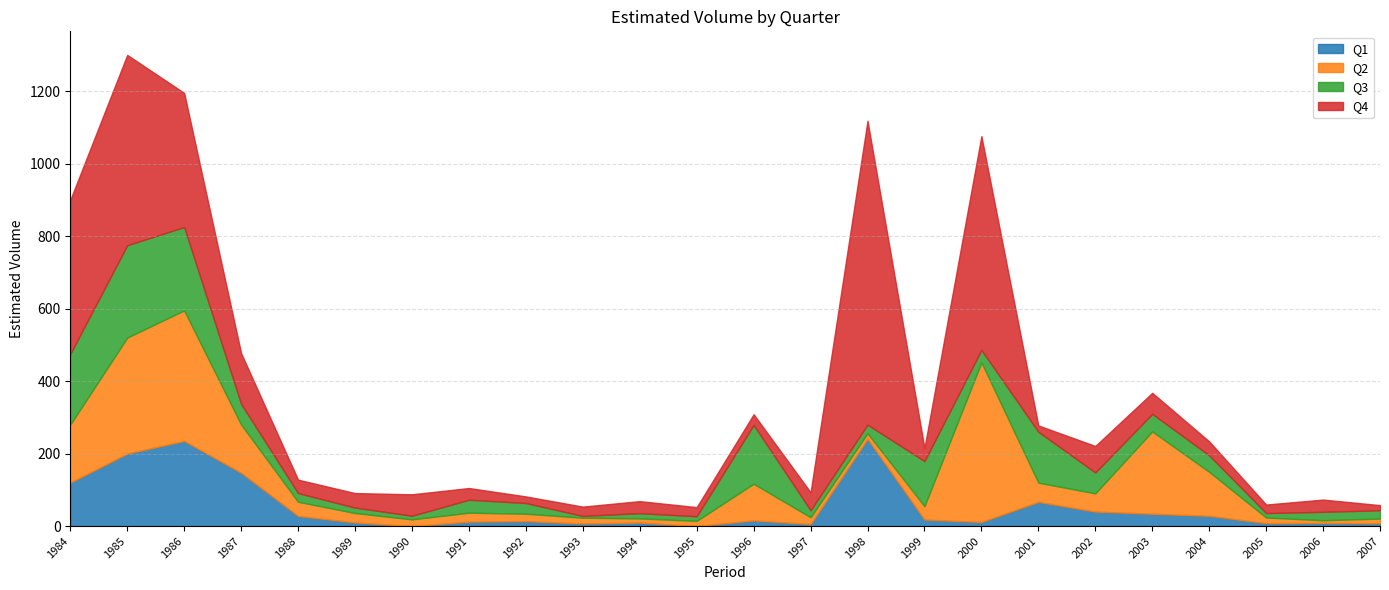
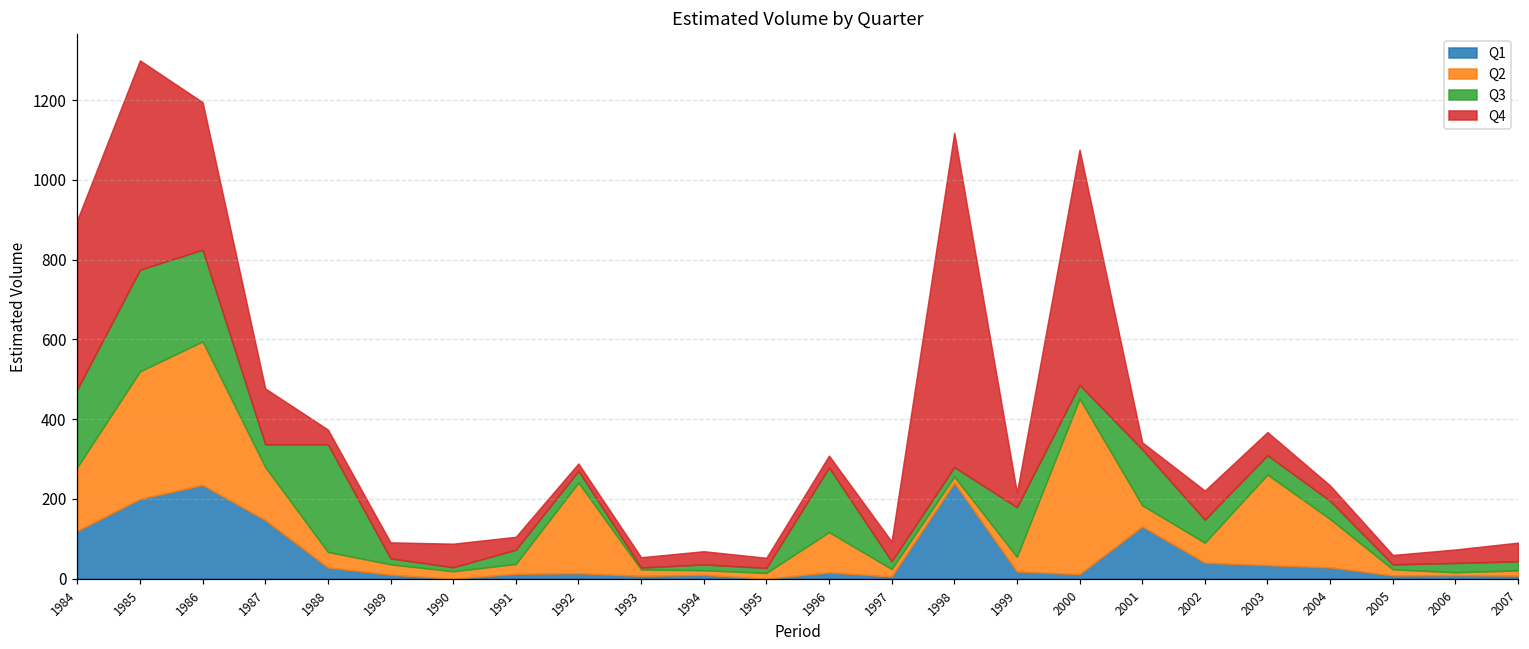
  {
    "Q1": {
      "1984": 120,
      "1985": 200,
      "1986": 240,
      "1987": 150,
      "1988": 30,
      "1989": 10,
      "1990": 0,
      "1991": 10,
      "1992": 10,
      "1993": 10,
      "1994": 10,
      "1995": 0,
      "1996": 20,
      "1998": 240,
      "1999": 20,
      "2000": 10,
-     "2001": 70,
+     "2001": 130,
      "2002": 40,
      "2003": 30,
      "2004": 30,
      "2005": 10,
      "2006": 10,
      "2007": 10
    },
    "Q2": {
      "1984": 160,
      "1985": 320,
      "1986": 360,
      "1987": 130,
      "1988": 40,
      "1989": 30,
      "1990": 20,
      "1991": 20,
-     "1992": 20,
+     "1992": 230,
      "1994": 10,
      "1995": 10,
      "1996": 100,
      "1997": 20,
      "1998": 20,
      "1999": 40,
      "2000": 440,
      "2001": 50,
      "2002": 50,
      "2003": 230,
      "2004": 120,
      "2005": 20,
      "2006": 10,
      "2007": 10
    },
    "Q3": {
      "1984": 200,
      "1985": 260,
      "1986": 230,
      "1987": 60,
-     "1988": 20,
+     "1988": 270,
      "1989": 20,
      "1990": 10,
      "1991": 40,
      "1992": 30,
      "1994": 10,
      "1995": 10,
      "1996": 160,
      "1997": 20,
      "1998": 20,
      "1999": 120,
      "2000": 30,
      "2001": 140,
      "2002": 60,
      "2003": 50,
      "2004": 50,
      "2005": 10,
      "2006": 20,
      "2007": 20
    },
    "Q4": {
      "1984": 430,
      "1985": 530,
      "1986": 370,
      "1987": 140,
      "1988": 40,
      "1989": 40,
      "1990": 60,
      "1991": 30,
      "1992": 20,
      "1993": 30,
      "1994": 30,
      "1995": 30,
      "1996": 30,
      "1997": 50,
      "1998": 840,
      "1999": 40,
      "2000": 590,
      "2001": 20,
      "2002": 70,
      "2003": 60,
      "2004": 40,
      "2005": 20,
      "2006": 30,
-     "2007": 10
+     "2007": 50
    }
  }
